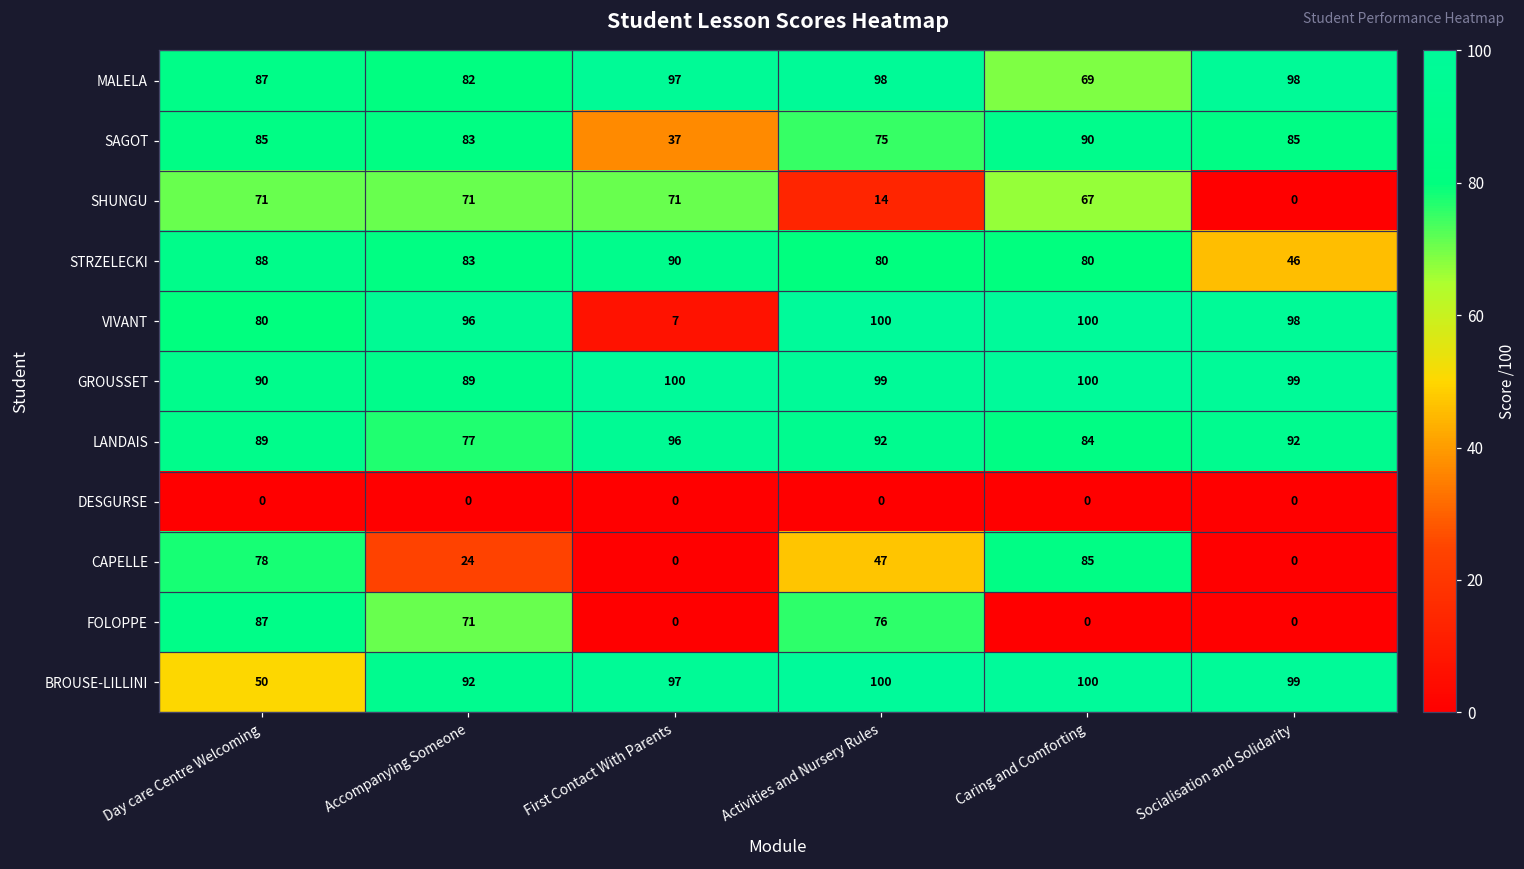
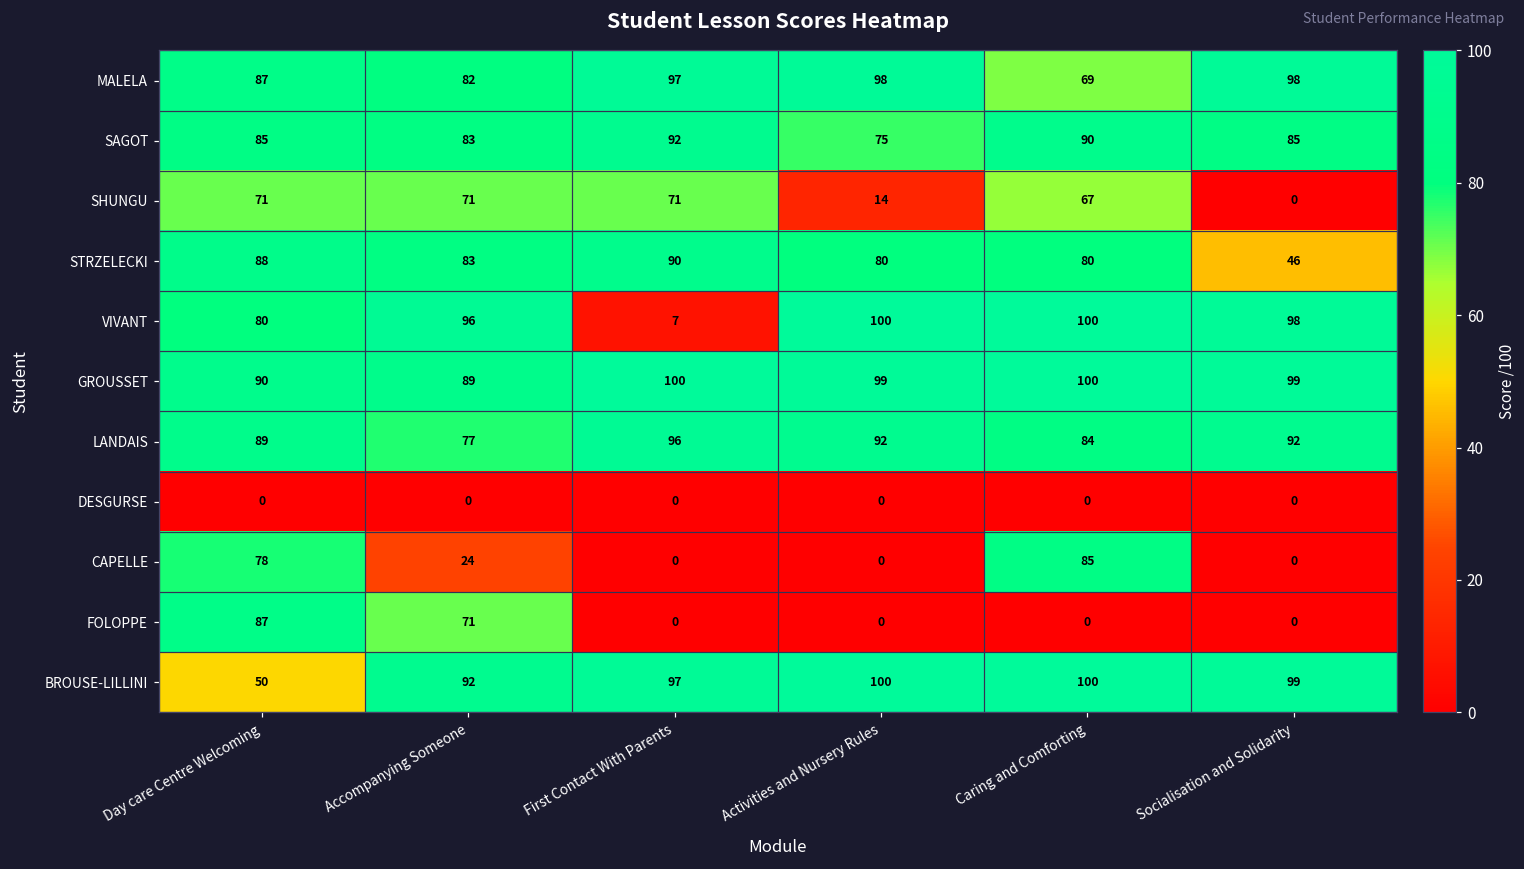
  {
    "MALELA": {
      "Day care Centre Welcoming": 87,
      "Accompanying Someone": 82,
      "First Contact With Parents": 97,
      "Activities and Nursery Rules": 98,
      "Caring and Comforting": 69,
      "Socialisation and Solidarity": 98
    },
    "SAGOT": {
      "Day care Centre Welcoming": 85,
      "Accompanying Someone": 83,
-     "First Contact With Parents": 37,
+     "First Contact With Parents": 92,
      "Activities and Nursery Rules": 75,
      "Caring and Comforting": 90,
      "Socialisation and Solidarity": 85
    },
    "SHUNGU": {
      "Day care Centre Welcoming": 71,
      "Accompanying Someone": 71,
      "First Contact With Parents": 71,
      "Activities and Nursery Rules": 14,
      "Caring and Comforting": 67,
      "Socialisation and Solidarity": 0
    },
    "STRZELECKI": {
      "Day care Centre Welcoming": 88,
      "Accompanying Someone": 83,
      "First Contact With Parents": 90,
      "Activities and Nursery Rules": 80,
      "Caring and Comforting": 80,
      "Socialisation and Solidarity": 46
    },
    "VIVANT": {
      "Day care Centre Welcoming": 80,
      "Accompanying Someone": 96,
      "First Contact With Parents": 7,
      "Activities and Nursery Rules": 100,
      "Caring and Comforting": 100,
      "Socialisation and Solidarity": 98
    },
    "GROUSSET": {
      "Day care Centre Welcoming": 90,
      "Accompanying Someone": 89,
      "First Contact With Parents": 100,
      "Activities and Nursery Rules": 99,
      "Caring and Comforting": 100,
      "Socialisation and Solidarity": 99
    },
    "LANDAIS": {
      "Day care Centre Welcoming": 89,
      "Accompanying Someone": 77,
      "First Contact With Parents": 96,
      "Activities and Nursery Rules": 92,
      "Caring and Comforting": 84,
      "Socialisation and Solidarity": 92
    },
    "DESGURSE": {
      "Day care Centre Welcoming": 0,
      "Accompanying Someone": 0,
      "First Contact With Parents": 0,
      "Activities and Nursery Rules": 0,
      "Caring and Comforting": 0,
      "Socialisation and Solidarity": 0
    },
    "CAPELLE": {
      "Day care Centre Welcoming": 78,
      "Accompanying Someone": 24,
      "First Contact With Parents": 0,
-     "Activities and Nursery Rules": 47,
+     "Activities and Nursery Rules": 0,
      "Caring and Comforting": 85,
      "Socialisation and Solidarity": 0
    },
    "FOLOPPE": {
      "Day care Centre Welcoming": 87,
      "Accompanying Someone": 71,
      "First Contact With Parents": 0,
-     "Activities and Nursery Rules": 76,
+     "Activities and Nursery Rules": 0,
      "Caring and Comforting": 0,
      "Socialisation and Solidarity": 0
    },
    "BROUSE-LILLINI": {
      "Day care Centre Welcoming": 50,
      "Accompanying Someone": 92,
      "First Contact With Parents": 97,
      "Activities and Nursery Rules": 100,
      "Caring and Comforting": 100,
      "Socialisation and Solidarity": 99
    }
  }
